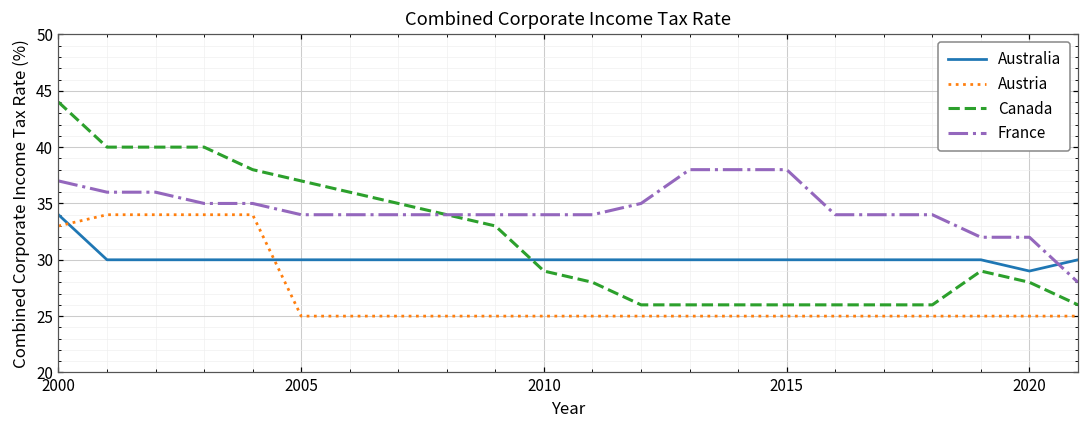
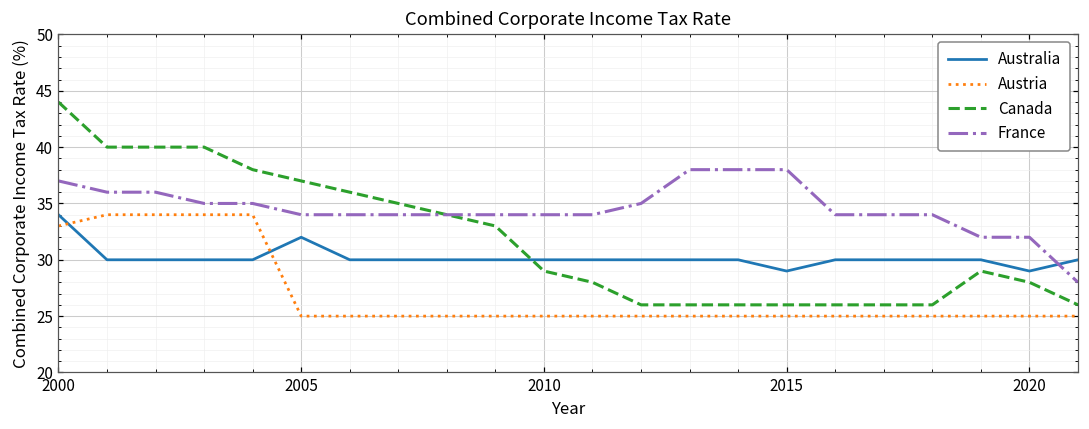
  {
    "Australia": {
      "2000": 34,
-     "2005": 30,
+     "2005": 32,
      "2010": 30,
-     "2015": 30,
+     "2015": 29,
      "2020": 29
    },
    "Austria": {
      "2000": 33,
      "2005": 25,
      "2010": 25,
      "2015": 25,
      "2020": 25
    },
    "Canada": {
      "2000": 44,
      "2005": 37,
      "2010": 29,
      "2015": 26,
      "2020": 28
    },
    "France": {
      "2000": 37,
      "2005": 34,
      "2010": 34,
      "2015": 38,
      "2020": 32
    }
  }
